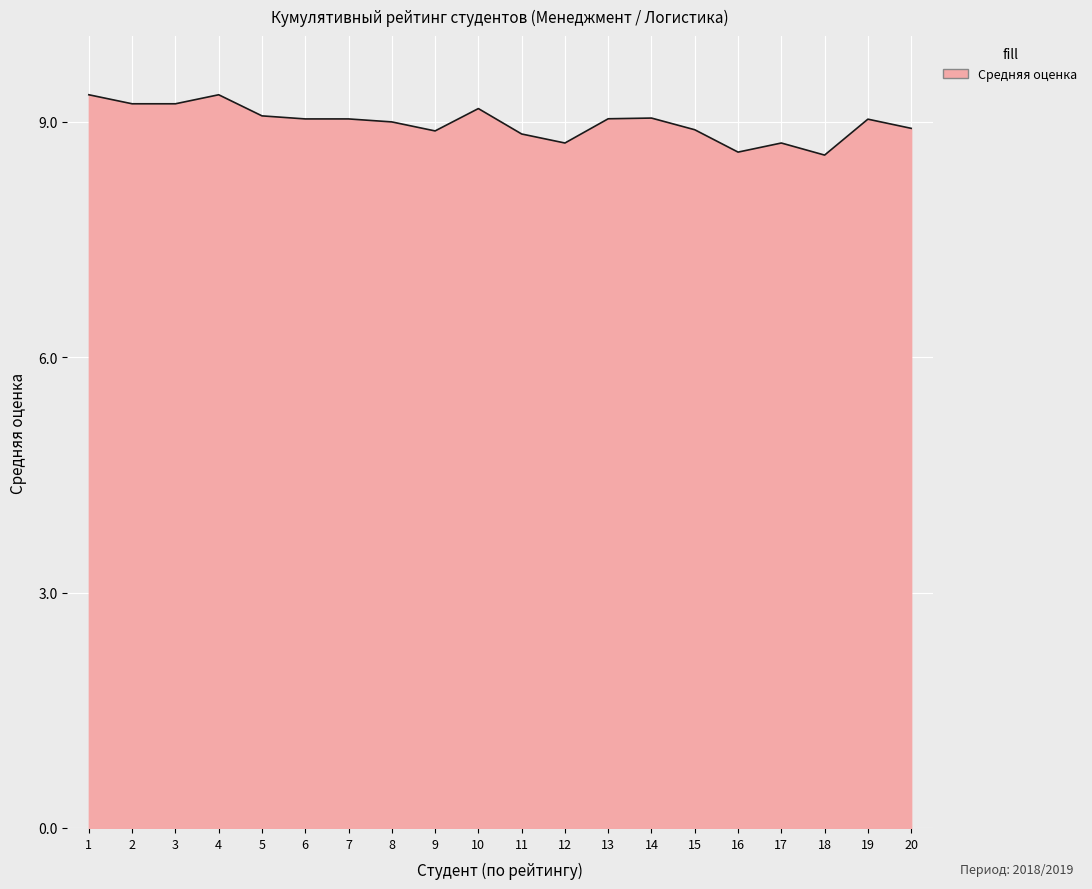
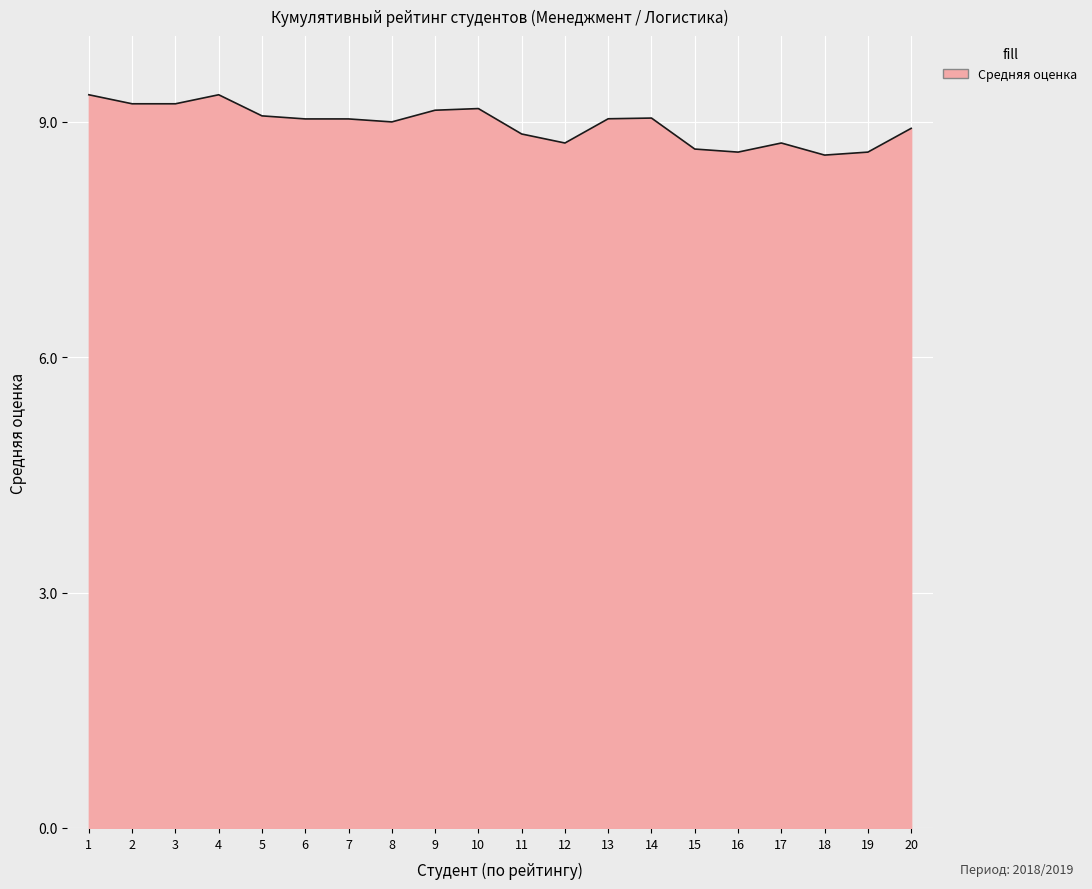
  {
    "1": 9.3,
    "2": 9.2,
    "3": 9.2,
    "4": 9.3,
    "5": 9.1,
    "6": 9.0,
    "7": 9.0,
    "8": 9.0,
-   "9": 8.9,
+   "9": 9.1,
    "10": 9.2,
    "11": 8.8,
    "12": 8.7,
    "13": 9.0,
    "14": 9.0,
-   "15": 8.9,
+   "15": 8.7,
    "16": 8.6,
    "17": 8.7,
    "18": 8.6,
-   "19": 9.0,
+   "19": 8.6,
    "20": 8.9
  }
